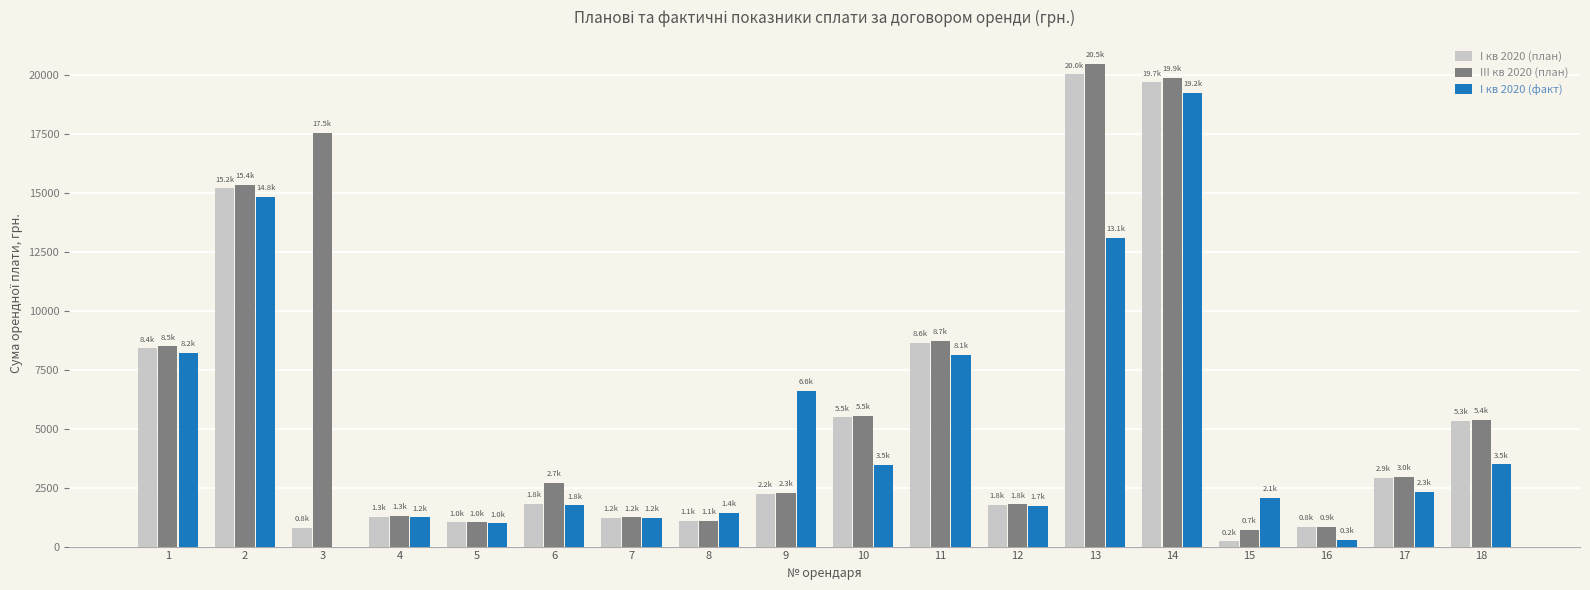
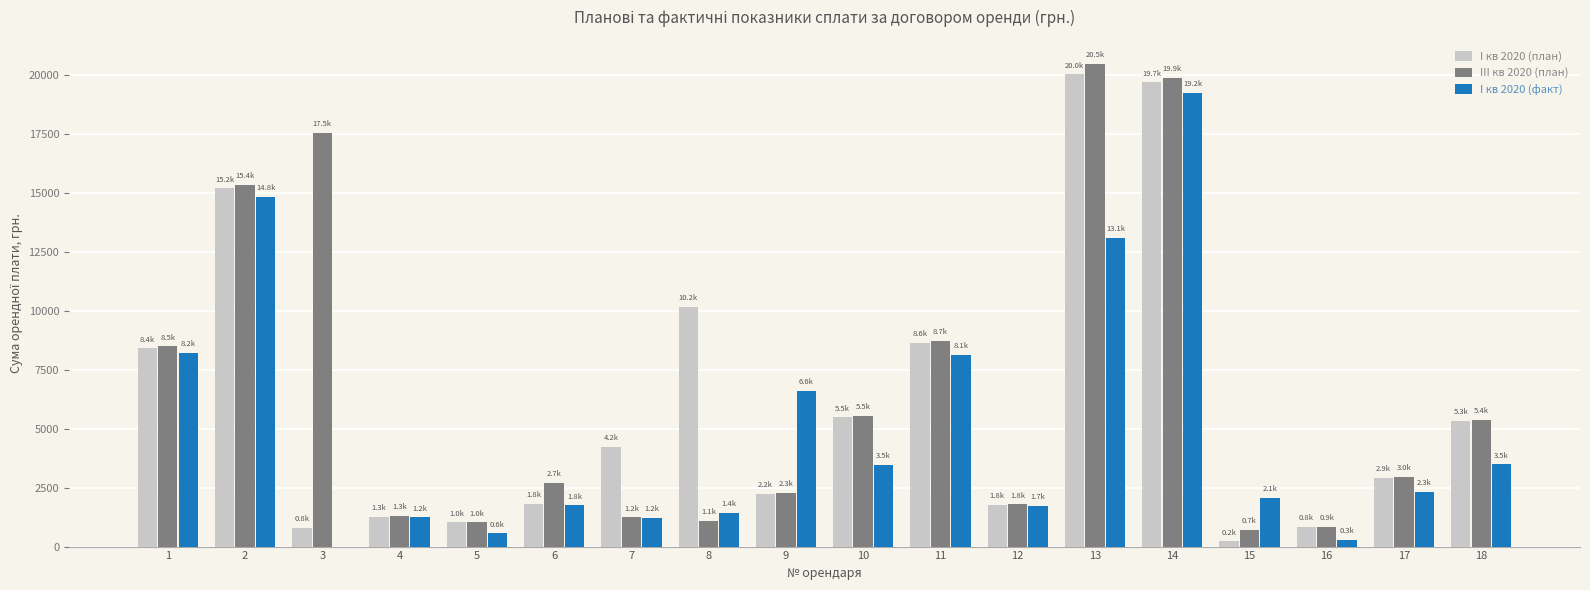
  {
    "I кв 2020 (план)": {
      "1": "8.4k",
      "2": "15.2k",
      "3": "0.8k",
      "4": "1.3k",
      "5": "1.0k",
      "6": "1.8k",
-     "7": "1.2k",
-     "8": "1.1k",
+     "7": "4.2k",
+     "8": "10.2k",
      "9": "2.2k",
      "10": "5.5k",
      "11": "8.6k",
      "12": "1.8k",
      "13": "20.0k",
      "14": "19.7k",
      "15": "0.2k",
      "16": "0.8k",
      "17": "2.9k",
      "18": "5.3k"
    },
    "III кв 2020 (план)": {
      "1": "8.5k",
      "2": "15.4k",
      "3": "17.5k",
      "4": "1.3k",
      "5": "1.0k",
      "6": "2.7k",
      "7": "1.2k",
      "8": "1.1k",
      "9": "2.3k",
      "10": "5.5k",
      "11": "8.7k",
      "12": "1.8k",
      "13": "20.5k",
      "14": "19.9k",
      "15": "0.7k",
      "16": "0.9k",
      "17": "3.0k",
      "18": "5.4k"
    },
    "I кв 2020 (факт)": {
      "1": "8.2k",
      "2": "14.8k",
      "4": "1.2k",
-     "5": "1.0k",
+     "5": "0.6k",
      "6": "1.8k",
      "7": "1.2k",
      "8": "1.4k",
      "9": "6.6k",
      "10": "3.5k",
      "11": "8.1k",
      "12": "1.7k",
      "13": "13.1k",
      "14": "19.2k",
      "15": "2.1k",
      "16": "0.3k",
      "17": "2.3k",
      "18": "3.5k"
    }
  }
